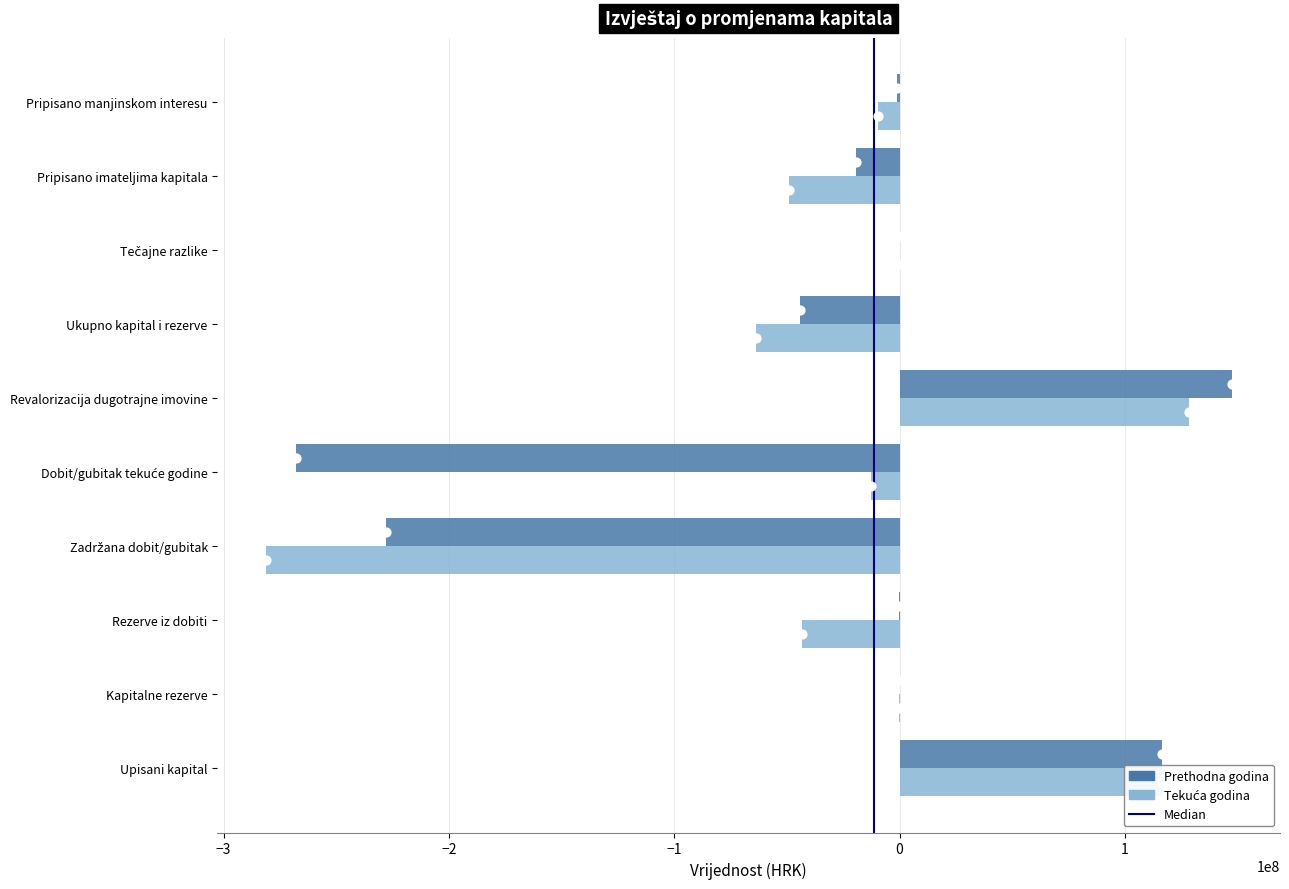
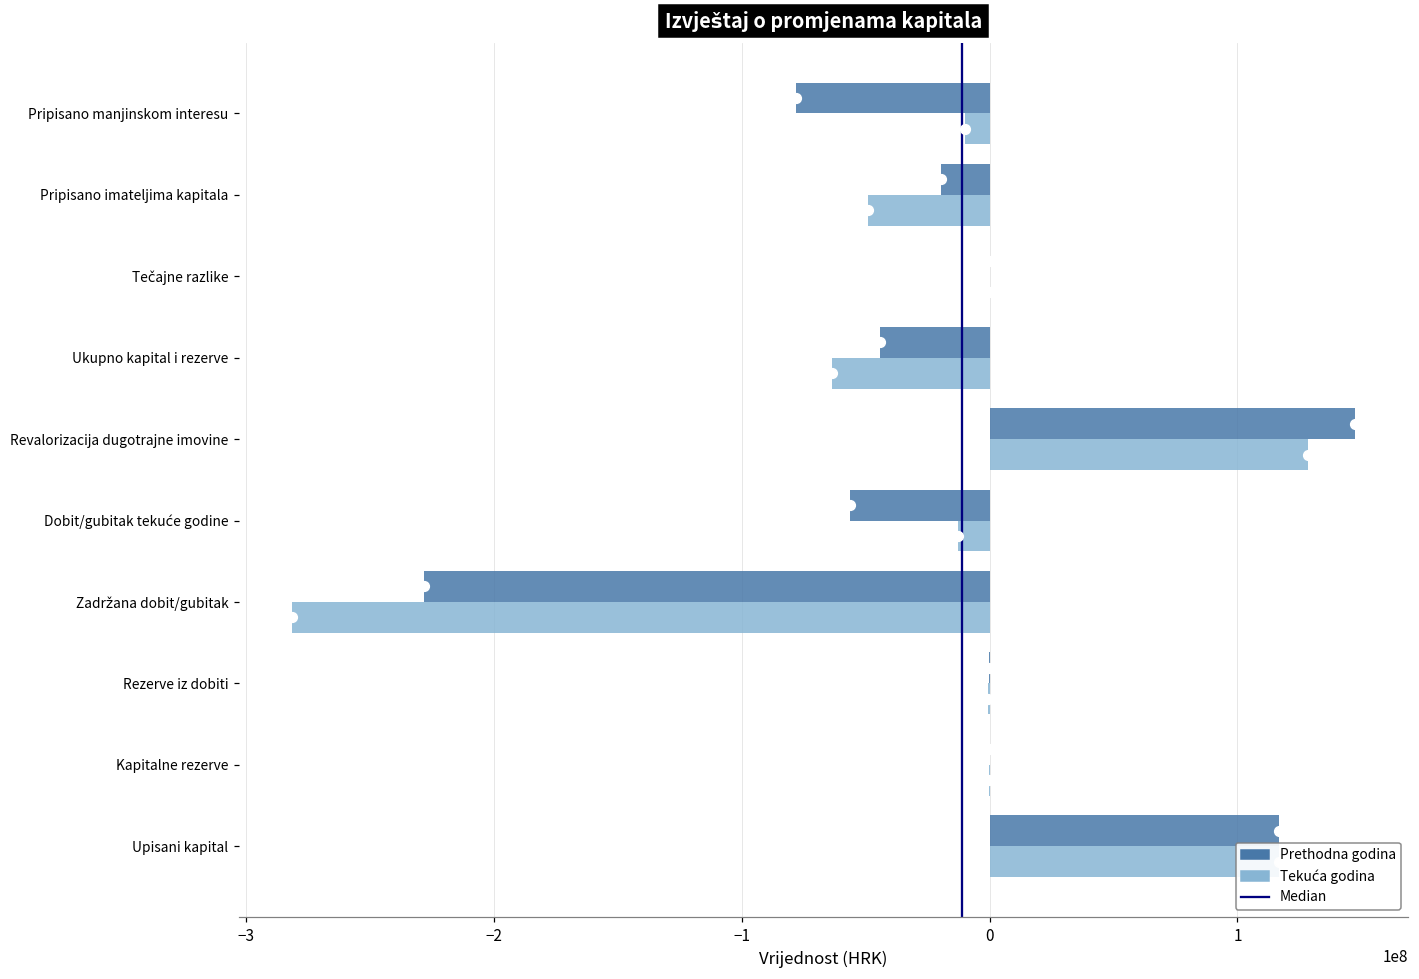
  {
    "Prethodna godina": {
-     "Pripisano manjinskom interesu": -1000000,
+     "Pripisano manjinskom interesu": -78000000,
      "Pripisano imateljima kapitala": -20000000,
      "Ukupno kapital i rezerve": -44000000,
      "Revalorizacija dugotrajne imovine": 147000000,
-     "Dobit/gubitak tekuće godine": -268000000,
+     "Dobit/gubitak tekuće godine": -56000000,
      "Zadržana dobit/gubitak": -228000000,
      "Kapitalne rezerve": 0,
      "Upisani kapital": 117000000
    },
    "Tekuća godina": {
      "Pripisano manjinskom interesu": -10000000,
      "Pripisano imateljima kapitala": -49000000,
      "Tečajne razlike": 0,
      "Ukupno kapital i rezerve": -64000000,
      "Revalorizacija dugotrajne imovine": 129000000,
      "Dobit/gubitak tekuće godine": -13000000,
      "Zadržana dobit/gubitak": -281000000,
-     "Rezerve iz dobiti": -43000000
+     "Rezerve iz dobiti": -1000000
    }
  }
